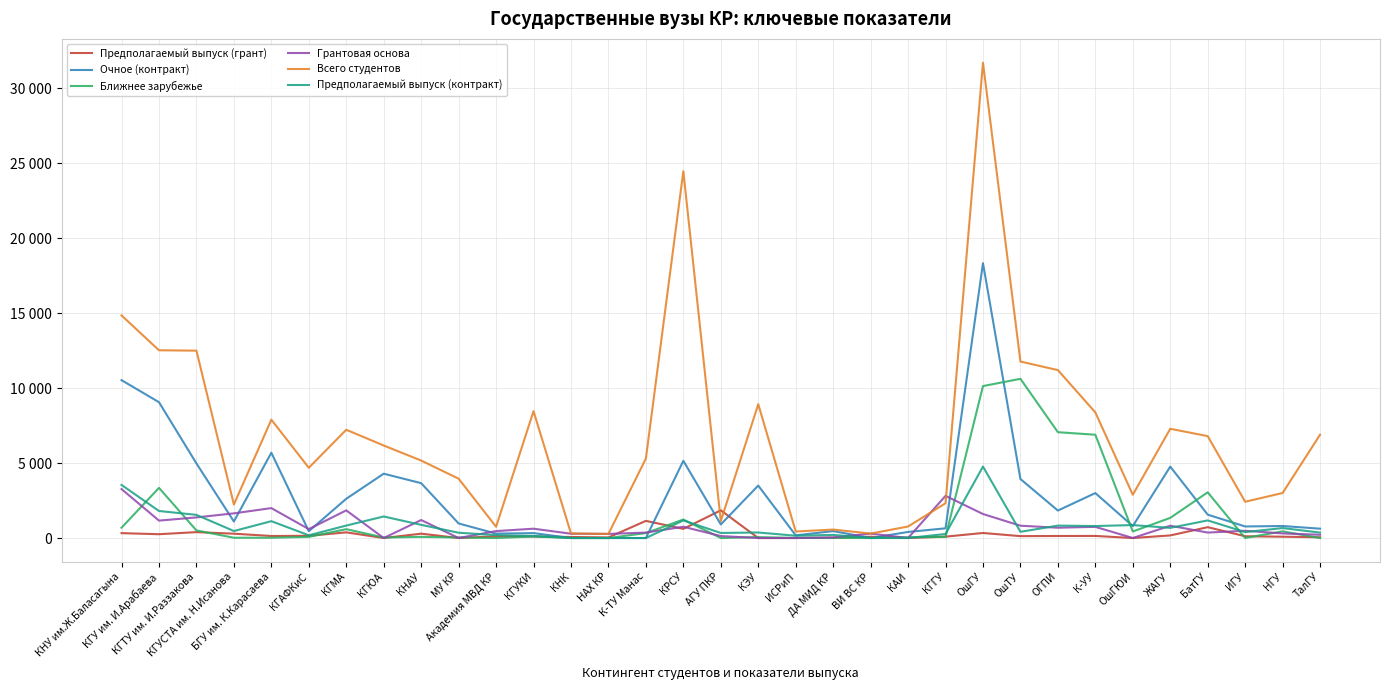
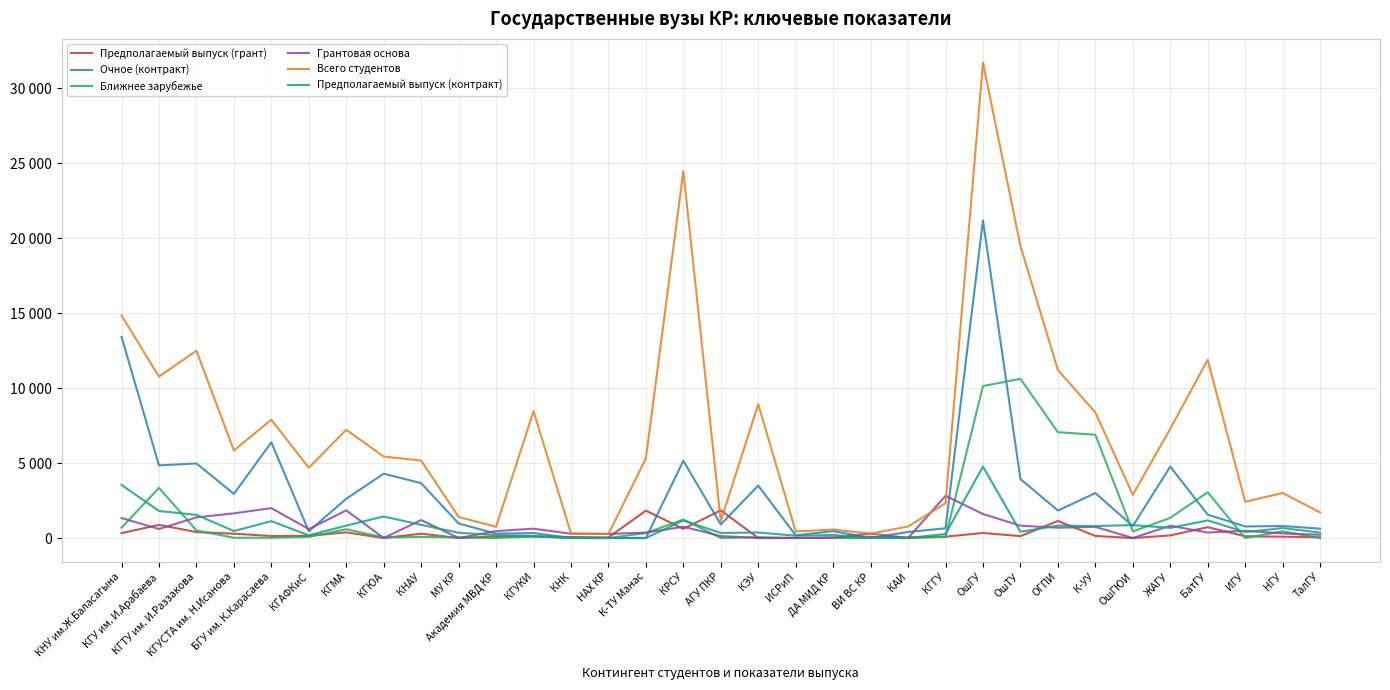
  {
    "Предполагаемый выпуск (грант)": {
      "КНУ им.Ж.Баласагына": 300,
-     "КГУ им. И.Арабаева": 300,
+     "КГУ им. И.Арабаева": 900,
      "КГУСТА им. Н.Исанова": 300,
      "КГМА": 400,
      "КНАУ": 300,
-     "К-ТУ Манас": 1100,
+     "К-ТУ Манас": 1800,
      "АГУ ПКР": 1800,
      "ОшГУ": 300,
      "ОшТУ": 100,
-     "ОГПИ": 100,
+     "ОГПИ": 1100,
      "К-УУ": 100,
      "ЖАГУ": 200,
      "БатГУ": 700,
      "НГУ": 100
    },
    "Очное (контракт)": {
-     "КНУ им.Ж.Баласагына": 10500,
-     "КГУ им. И.Арабаева": 9100,
+     "КНУ им.Ж.Баласагына": 13400,
+     "КГУ им. И.Арабаева": 4800,
      "КГТУ им. И.Раззакова": 5000,
-     "КГУСТА им. Н.Исанова": 1100,
-     "БГУ им. К.Карасаева": 5700,
+     "КГУСТА им. Н.Исанова": 2900,
+     "БГУ им. К.Карасаева": 6400,
      "КГМА": 2600,
      "КГЮА": 4300,
      "КНАУ": 3700,
      "МУ КР": 1000,
      "КГУКИ": 300,
      "КРСУ": 5100,
      "АГУ ПКР": 900,
      "КЭУ": 3500,
      "КАИ": 400,
      "КГГУ": 600,
-     "ОшГУ": 18300,
+     "ОшГУ": 21200,
      "ОшТУ": 3900,
      "ОГПИ": 1800,
      "К-УУ": 3000,
      "ЖАГУ": 4800,
      "БатГУ": 1600,
      "ИГУ": 800,
      "ТалГУ": 600
    },
    "Грантовая основа": {
-     "КНУ им.Ж.Баласагына": 3300,
-     "КГУ им. И.Арабаева": 1200,
+     "КНУ им.Ж.Баласагына": 1300,
+     "КГУ им. И.Арабаева": 600,
      "КГУСТА им. Н.Исанова": 1600,
      "БГУ им. К.Карасаева": 2000,
      "КГМА": 1800,
      "КНАУ": 1200,
      "КГУКИ": 600,
      "КГГУ": 2800,
      "ОшГУ": 1600,
      "ОшТУ": 800,
      "БатГУ": 400
    },
    "Всего студентов": {
      "КНУ им.Ж.Баласагына": 14800,
-     "КГУ им. И.Арабаева": 12500,
+     "КГУ им. И.Арабаева": 10800,
      "КГТУ им. И.Раззакова": 12500,
-     "КГУСТА им. Н.Исанова": 2200,
+     "КГУСТА им. Н.Исанова": 5800,
      "БГУ им. К.Карасаева": 7900,
      "КГАФКиС": 4700,
      "КГМА": 7200,
-     "КГЮА": 6200,
+     "КГЮА": 5400,
      "КНАУ": 5200,
-     "МУ КР": 4000,
+     "МУ КР": 1400,
      "Академия МВД КР": 700,
      "КГУКИ": 8500,
      "К-ТУ Манас": 5300,
      "КРСУ": 24500,
      "АГУ ПКР": 1100,
      "КЭУ": 8900,
      "ИСРиП": 400,
      "КАИ": 800,
      "КГГУ": 2300,
      "ОшГУ": 31700,
-     "ОшТУ": 11800,
+     "ОшТУ": 19500,
      "ОГПИ": 11200,
      "К-УУ": 8400,
      "ОшГЮИ": 2900,
      "ЖАГУ": 7300,
-     "БатГУ": 6800,
+     "БатГУ": 11900,
      "ИГУ": 2400,
      "НГУ": 3000,
-     "ТалГУ": 6900
+     "ТалГУ": 1700
    }
  }
